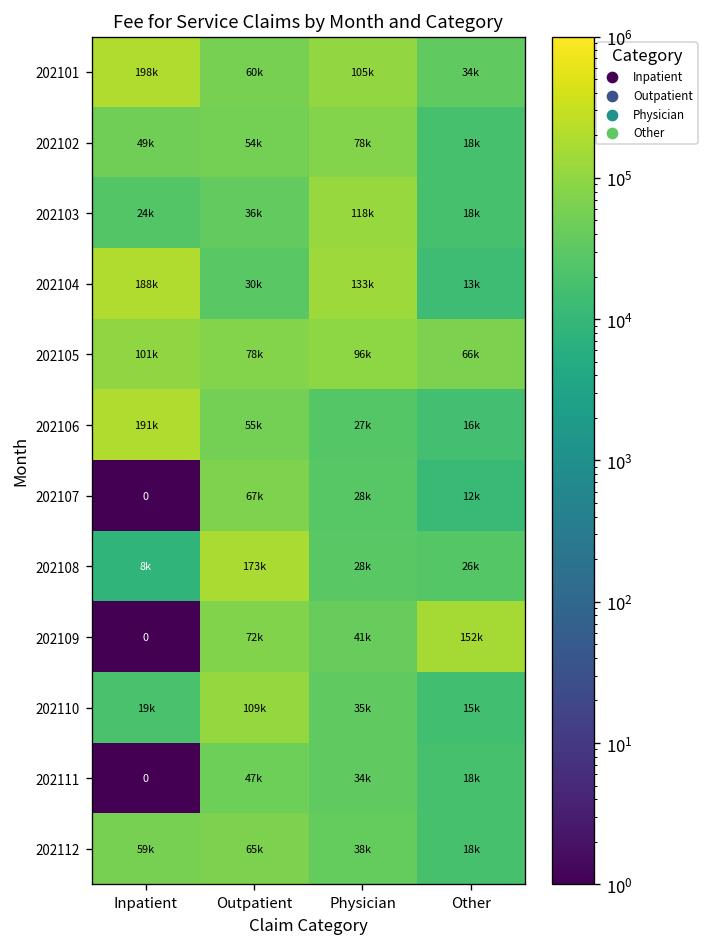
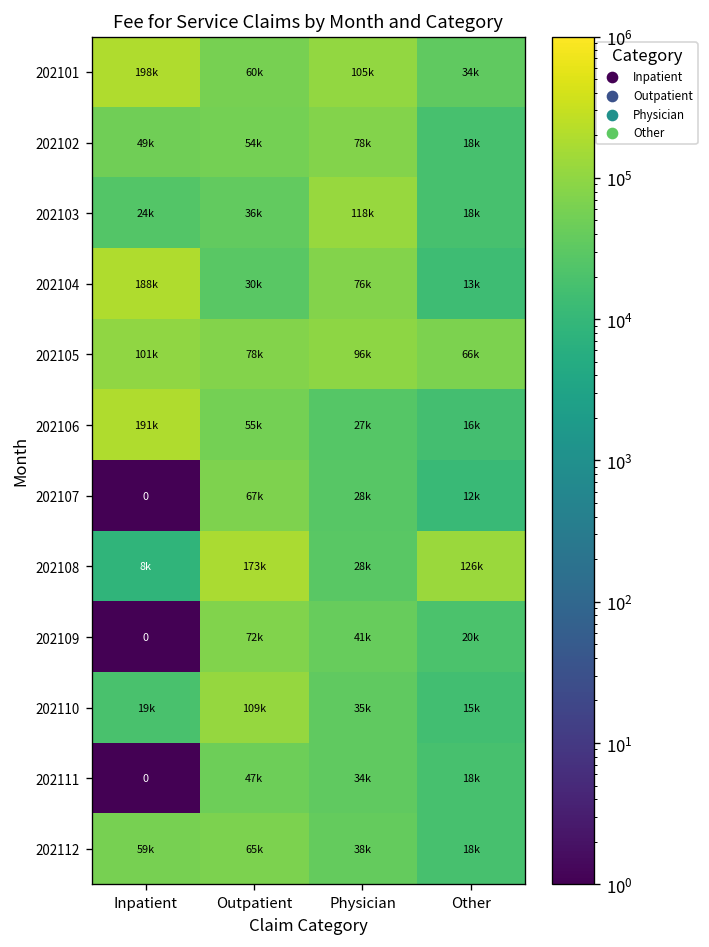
  {
    "202101": {
      "Inpatient": "198k",
      "Outpatient": "60k",
      "Physician": "105k",
      "Other": "34k"
    },
    "202102": {
      "Inpatient": "49k",
      "Outpatient": "54k",
      "Physician": "78k",
      "Other": "18k"
    },
    "202103": {
      "Inpatient": "24k",
      "Outpatient": "36k",
      "Physician": "118k",
      "Other": "18k"
    },
    "202104": {
      "Inpatient": "188k",
      "Outpatient": "30k",
-     "Physician": "133k",
+     "Physician": "76k",
      "Other": "13k"
    },
    "202105": {
      "Inpatient": "101k",
      "Outpatient": "78k",
      "Physician": "96k",
      "Other": "66k"
    },
    "202106": {
      "Inpatient": "191k",
      "Outpatient": "55k",
      "Physician": "27k",
      "Other": "16k"
    },
    "202107": {
      "Inpatient": "0",
      "Outpatient": "67k",
      "Physician": "28k",
      "Other": "12k"
    },
    "202108": {
      "Inpatient": "8k",
      "Outpatient": "173k",
      "Physician": "28k",
-     "Other": "26k"
+     "Other": "126k"
    },
    "202109": {
      "Inpatient": "0",
      "Outpatient": "72k",
      "Physician": "41k",
-     "Other": "152k"
+     "Other": "20k"
    },
    "202110": {
      "Inpatient": "19k",
      "Outpatient": "109k",
      "Physician": "35k",
      "Other": "15k"
    },
    "202111": {
      "Inpatient": "0",
      "Outpatient": "47k",
      "Physician": "34k",
      "Other": "18k"
    },
    "202112": {
      "Inpatient": "59k",
      "Outpatient": "65k",
      "Physician": "38k",
      "Other": "18k"
    }
  }
